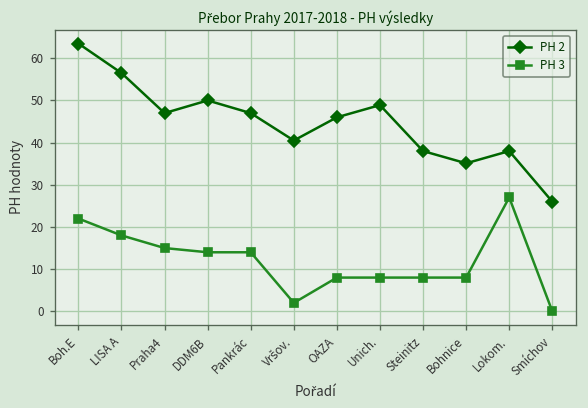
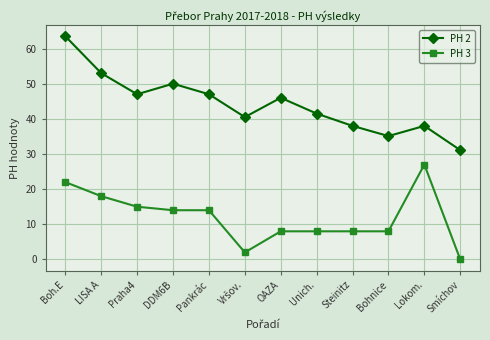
  {
    "PH 2": {
      "Boh.E": 64,
-     "LISA A": 57,
+     "LISA A": 53,
      "Praha4": 47,
      "DDM6B": 50,
      "Pankrác": 47,
      "Vršov.": 41,
      "OAZA": 46,
-     "Unich.": 49,
+     "Unich.": 42,
      "Steinitz": 38,
      "Bohnice": 35,
      "Lokom.": 38,
-     "Smíchov": 26
+     "Smíchov": 31
    },
    "PH 3": {
      "Boh.E": 22,
      "LISA A": 18,
      "Praha4": 15,
      "DDM6B": 14,
      "Pankrác": 14,
      "Vršov.": 2,
      "OAZA": 8,
      "Unich.": 8,
      "Steinitz": 8,
      "Bohnice": 8,
      "Lokom.": 27,
      "Smíchov": 0
    }
  }
